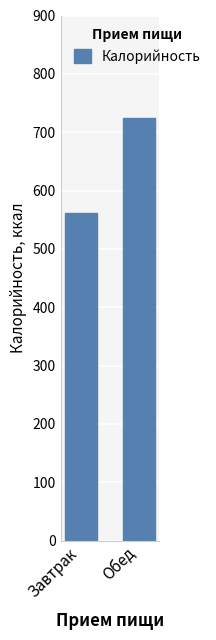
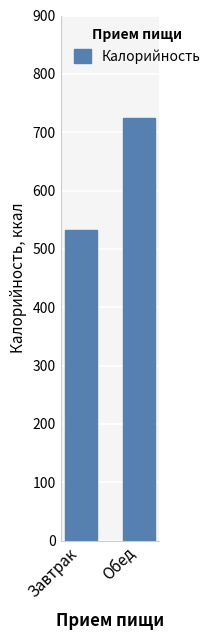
  {
-   "Завтрак": 560,
+   "Завтрак": 530,
    "Обед": 720
  }
